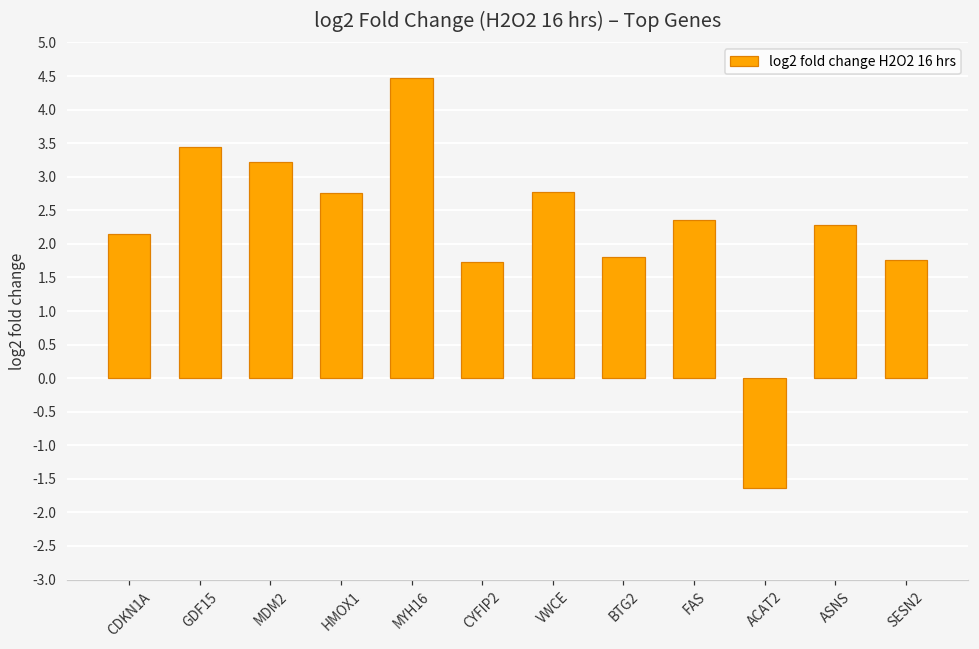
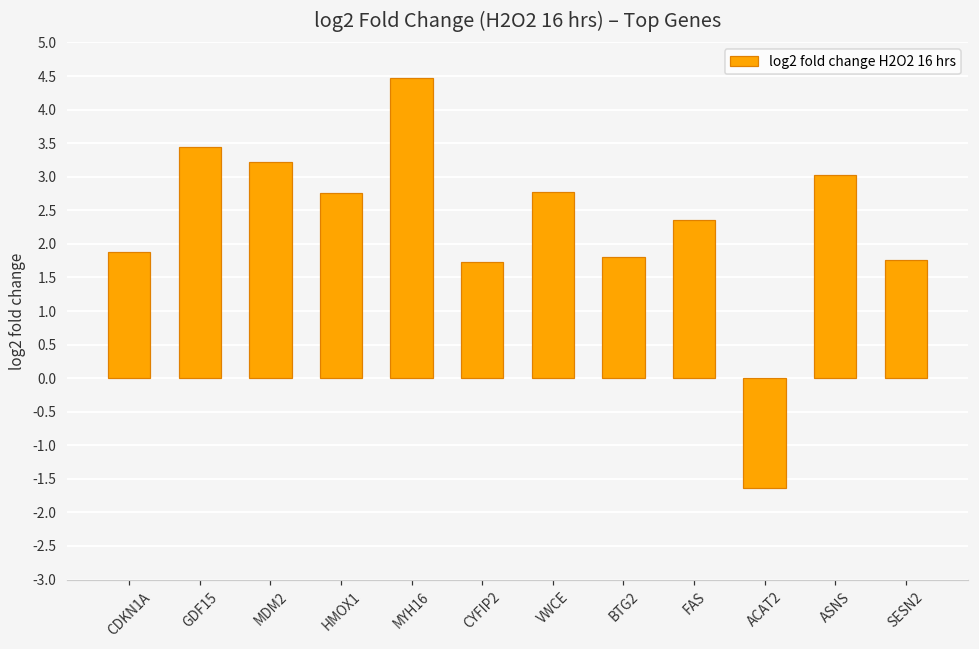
  {
-   "CDKN1A": 2.1,
+   "CDKN1A": 1.9,
    "GDF15": 3.4,
    "MDM2": 3.2,
    "HMOX1": 2.8,
    "MYH16": 4.5,
    "CYFIP2": 1.7,
    "VWCE": 2.8,
    "BTG2": 1.8,
    "FAS": 2.4,
    "ACAT2": -1.6,
-   "ASNS": 2.3,
+   "ASNS": 3.0,
    "SESN2": 1.8
  }
